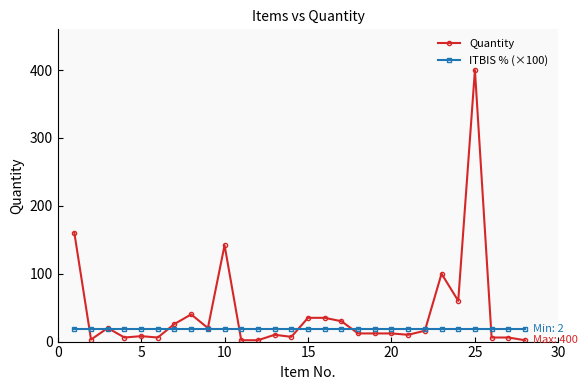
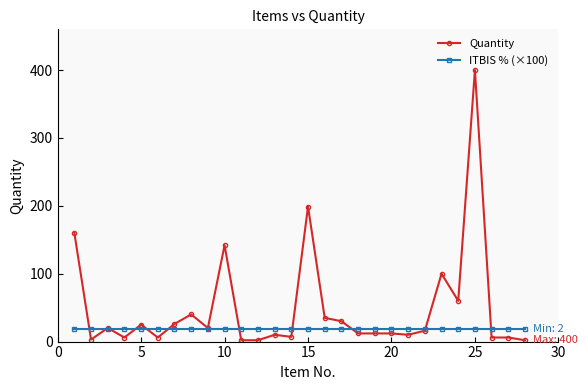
  {
    "Quantity": {
-     "5": 10,
+     "5": 30,
      "10": 140,
-     "15": 40,
+     "15": 200,
      "20": 10,
      "25": 400
    },
    "ITBIS % (×100)": {
      "5": 20,
      "10": 20,
      "15": 20,
      "20": 20,
      "25": 20
    }
  }
